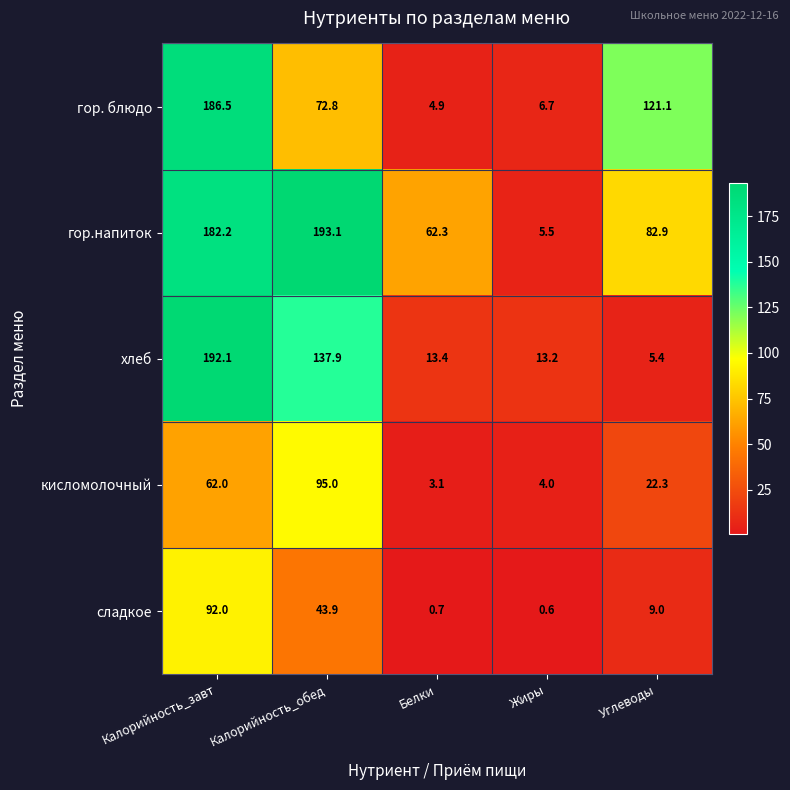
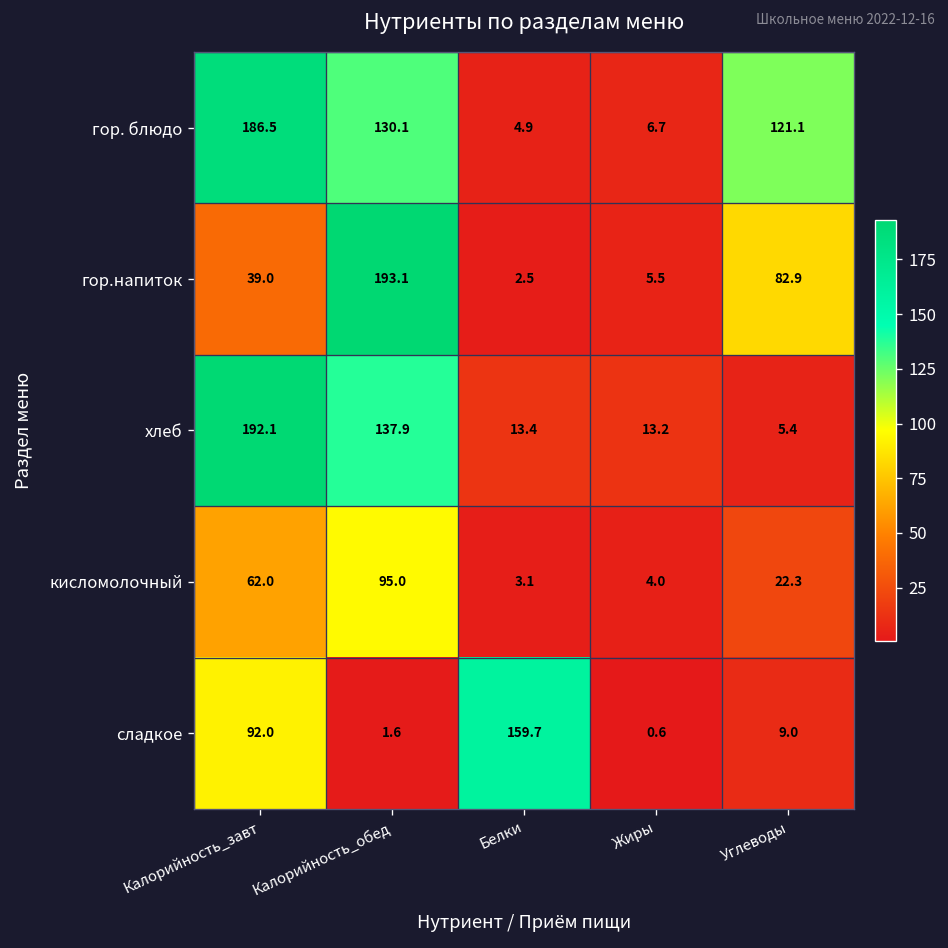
  {
    "гор. блюдо": {
      "Калорийность_завт": 186.5,
-     "Калорийность_обед": 72.8,
+     "Калорийность_обед": 130.1,
      "Белки": 4.9,
      "Жиры": 6.7,
      "Углеводы": 121.1
    },
    "гор.напиток": {
-     "Калорийность_завт": 182.2,
+     "Калорийность_завт": 39.0,
      "Калорийность_обед": 193.1,
-     "Белки": 62.3,
+     "Белки": 2.5,
      "Жиры": 5.5,
      "Углеводы": 82.9
    },
    "хлеб": {
      "Калорийность_завт": 192.1,
      "Калорийность_обед": 137.9,
      "Белки": 13.4,
      "Жиры": 13.2,
      "Углеводы": 5.4
    },
    "кисломолочный": {
      "Калорийность_завт": 62.0,
      "Калорийность_обед": 95.0,
      "Белки": 3.1,
      "Жиры": 4.0,
      "Углеводы": 22.3
    },
    "сладкое": {
      "Калорийность_завт": 92.0,
-     "Калорийность_обед": 43.9,
-     "Белки": 0.7,
+     "Калорийность_обед": 1.6,
+     "Белки": 159.7,
      "Жиры": 0.6,
      "Углеводы": 9.0
    }
  }
